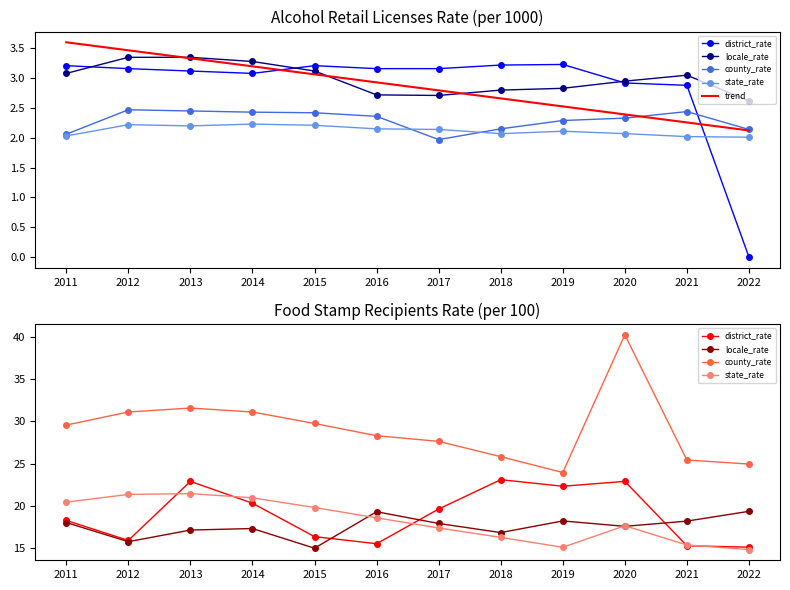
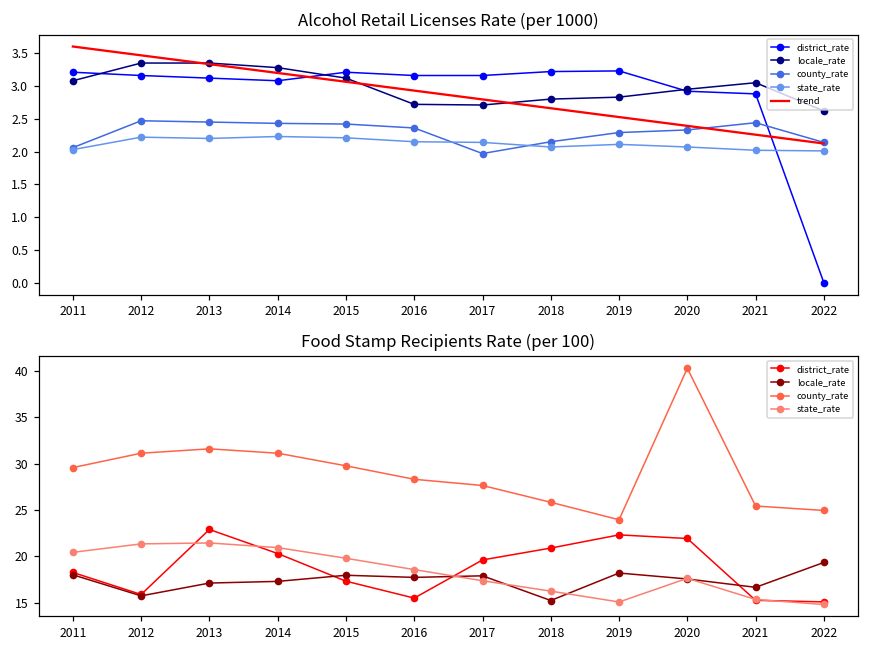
  {
    "Alcohol Retail Licenses Rate (per 1000)": {
      "trend": {
        "2011": 3.6,
        "2012": 3.5,
        "2014": 3.2,
        "2015": 3.1,
        "2016": 2.9,
        "2017": 2.8,
        "2018": 2.7,
        "2019": 2.5,
        "2020": 2.4,
        "2021": 2.3
      }
    },
    "Food Stamp Recipients Rate (per 100)": {
      "district_rate": {
        "2013": 23,
        "2014": 20,
-       "2015": 16,
+       "2015": 17,
        "2016": 16,
        "2017": 20,
-       "2018": 23,
+       "2018": 21,
        "2019": 22,
-       "2020": 23
+       "2020": 22
      },
      "locale_rate": {
        "2013": 17,
        "2014": 17,
-       "2015": 15,
-       "2016": 19,
+       "2015": 18,
+       "2016": 18,
        "2017": 18,
-       "2018": 17,
+       "2018": 15,
        "2019": 18,
-       "2021": 18,
+       "2021": 17,
        "2022": 19
      }
    }
  }
